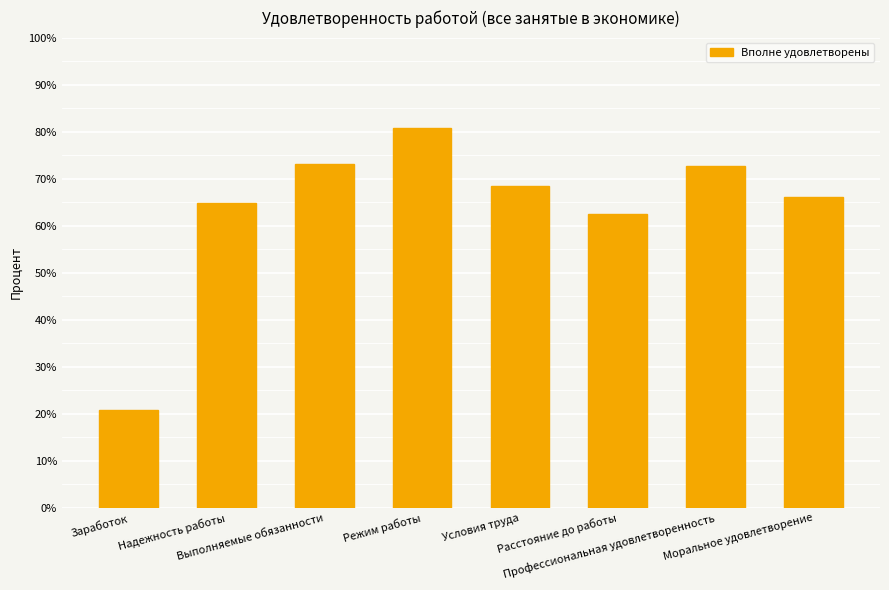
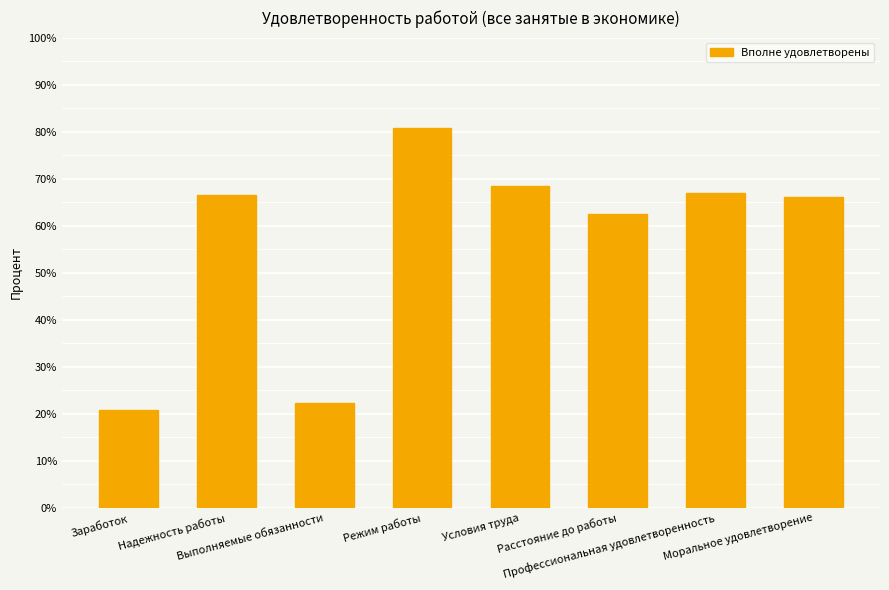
  {
    "Заработок": "21%",
-   "Надежность работы": "65%",
-   "Выполняемые обязанности": "73%",
+   "Надежность работы": "67%",
+   "Выполняемые обязанности": "22%",
    "Режим работы": "81%",
    "Условия труда": "68%",
    "Расстояние до работы": "62%",
-   "Профессиональная удовлетворенность": "73%",
+   "Профессиональная удовлетворенность": "67%",
    "Моральное удовлетворение": "66%"
  }
